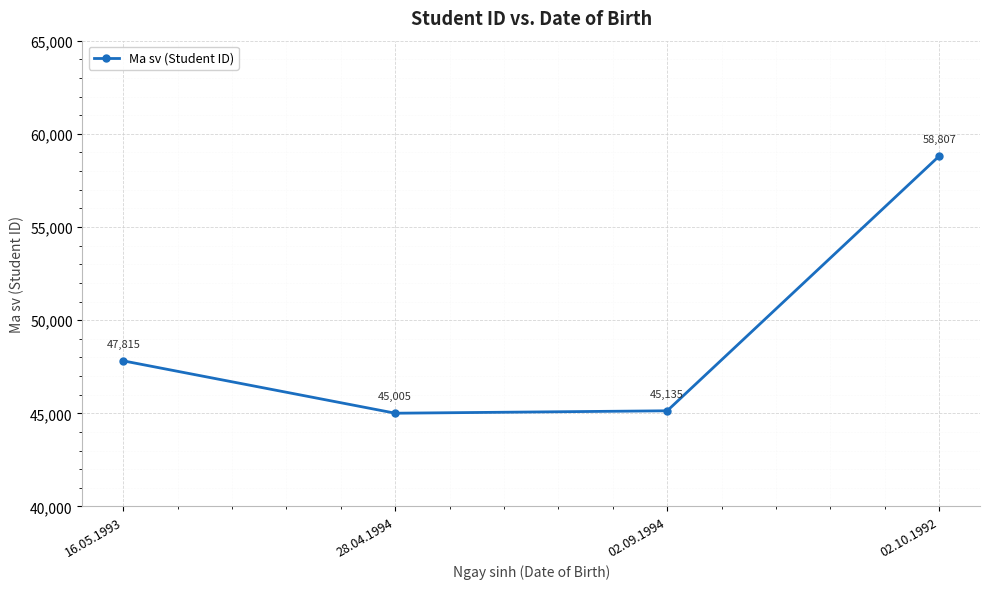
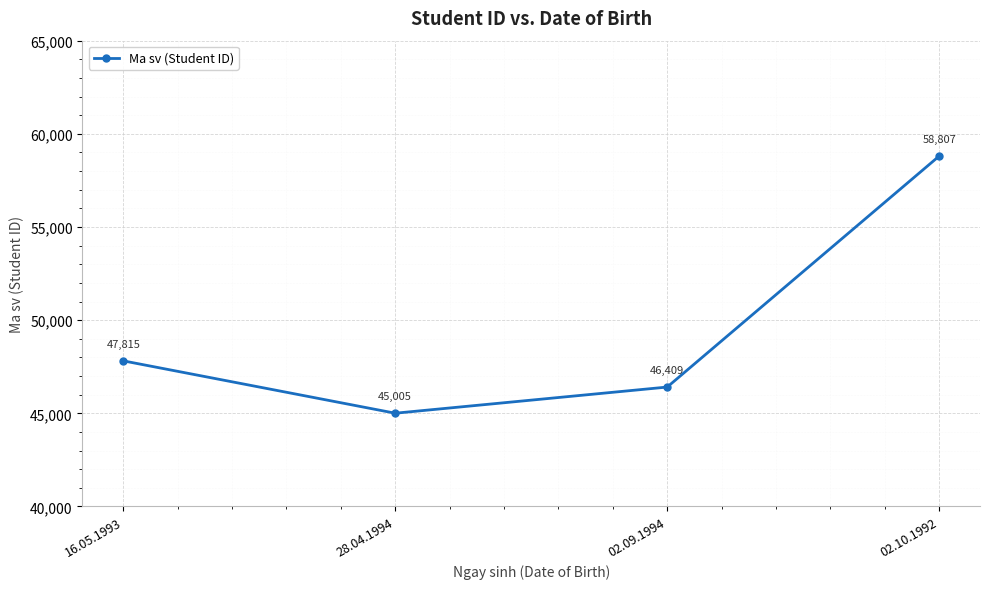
  {
    "16.05.1993": "47,815",
    "28.04.1994": "45,005",
-   "02.09.1994": "45,135",
+   "02.09.1994": "46,409",
    "02.10.1992": "58,807"
  }
